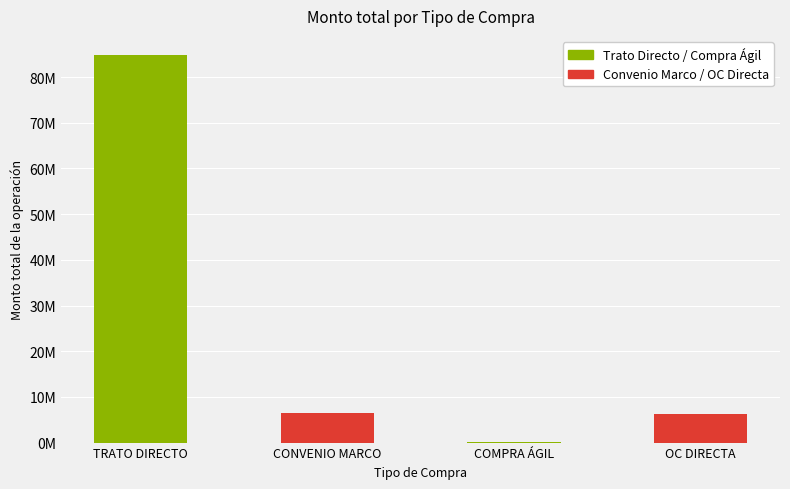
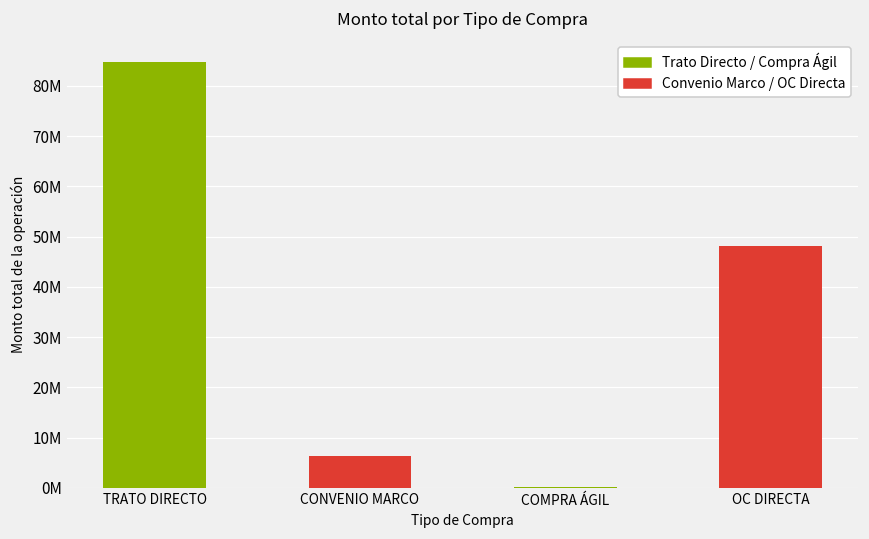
  {
    "TRATO DIRECTO": 85000000,
    "CONVENIO MARCO": 6000000,
-   "OC DIRECTA": 6000000
+   "OC DIRECTA": 48000000
  }
